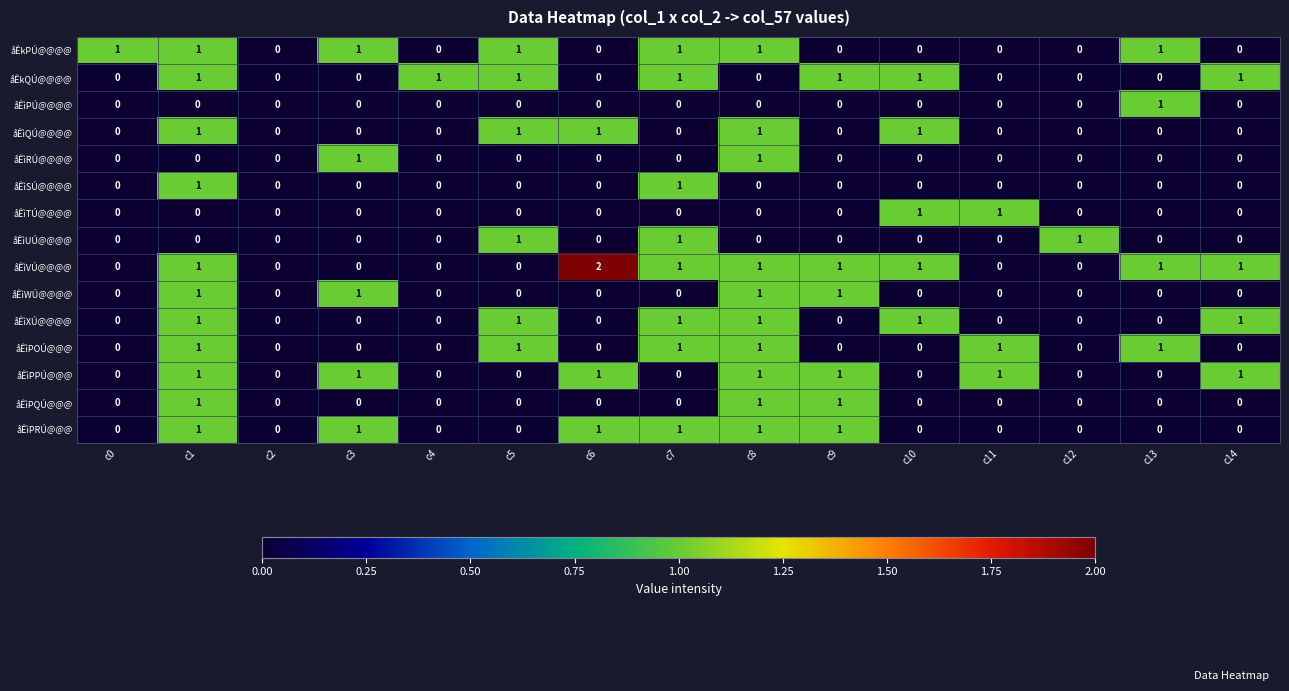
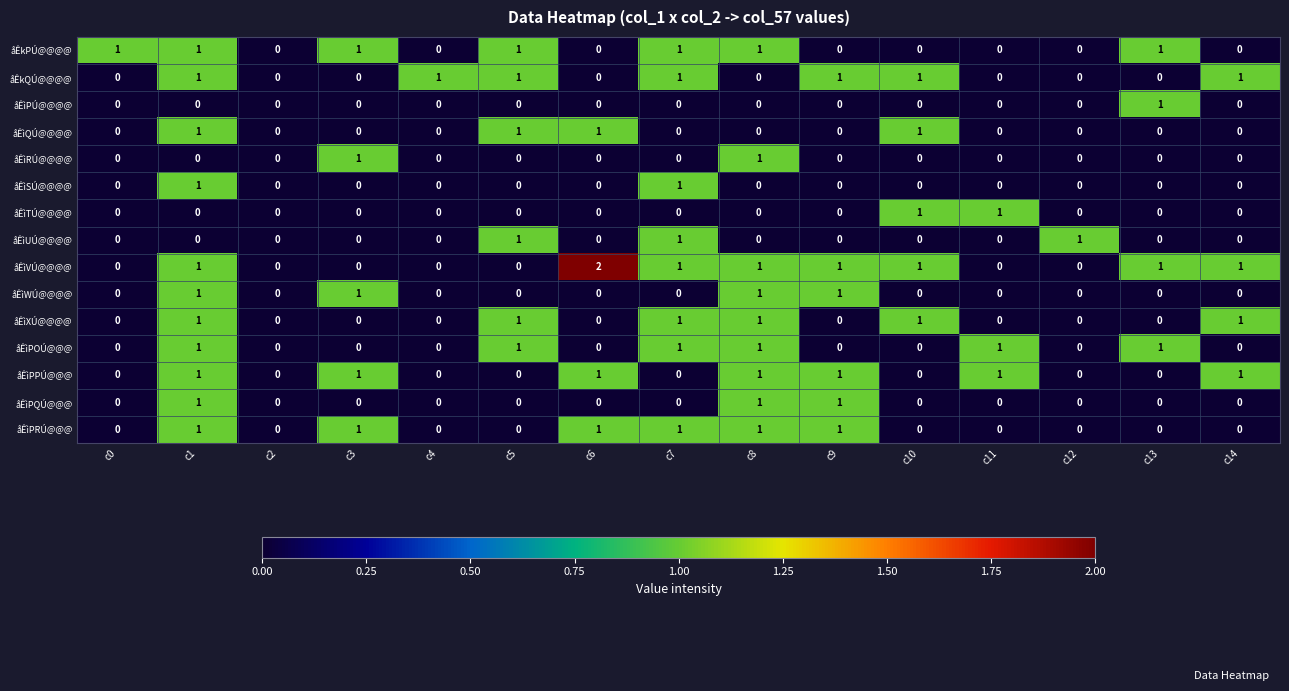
  {
    "åÊìQÚ@@@@": {
      "c0": 0,
      "c1": 1,
      "c2": 0,
      "c3": 0,
      "c4": 0,
      "c5": 1,
      "c6": 1,
      "c7": 0,
-     "c8": 1,
+     "c8": 0,
      "c9": 0,
      "c10": 1,
      "c11": 0,
      "c12": 0,
      "c13": 0,
      "c14": 0
    }
  }
